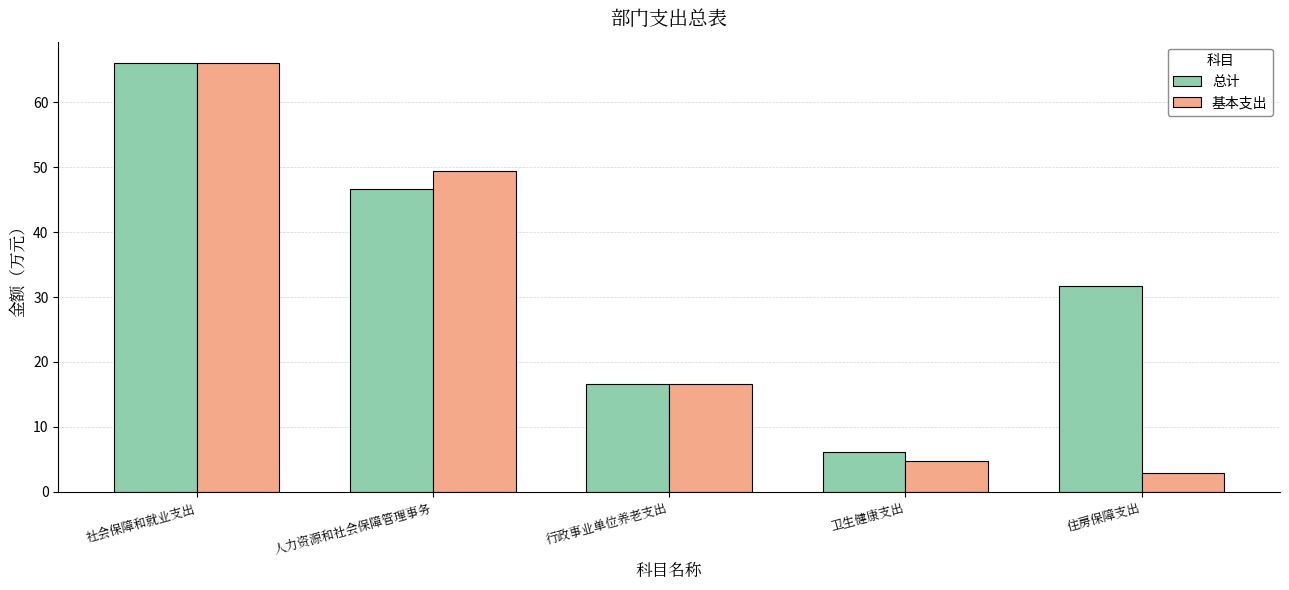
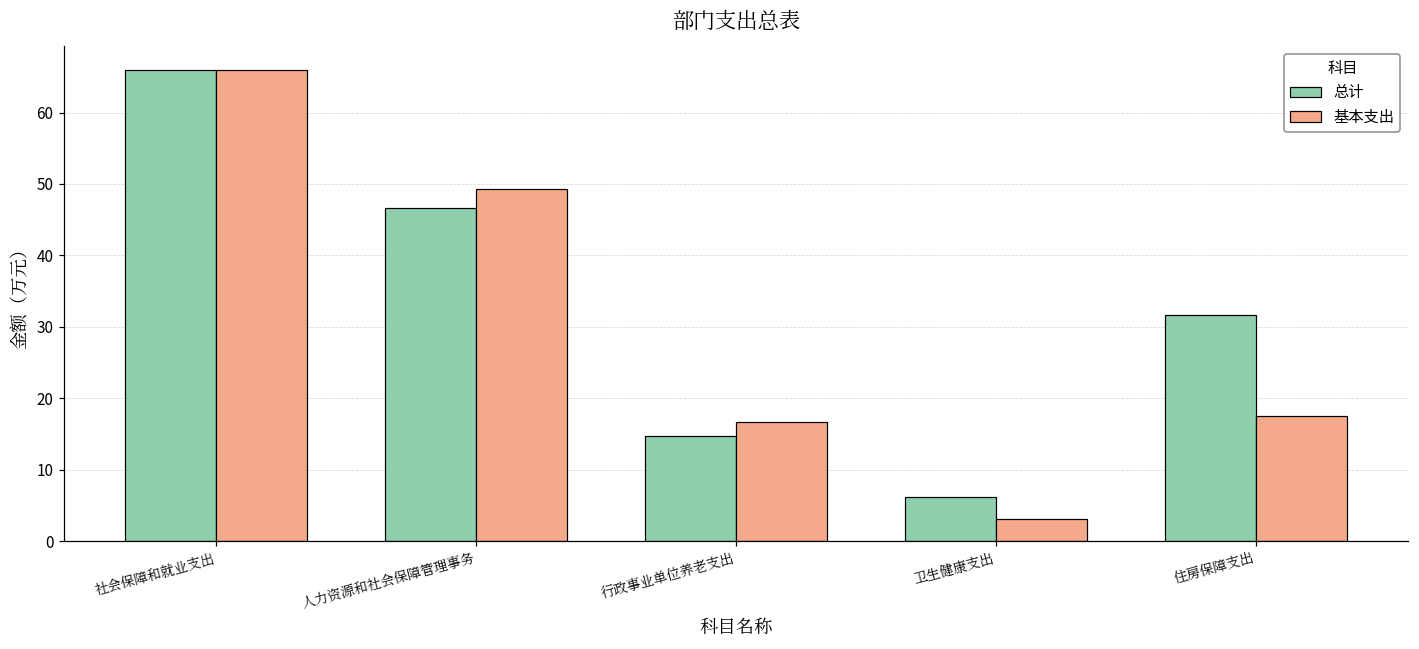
  {
    "总计": {
      "社会保障和就业支出": 66,
      "人力资源和社会保障管理事务": 47,
-     "行政事业单位养老支出": 17,
+     "行政事业单位养老支出": 15,
      "卫生健康支出": 6,
      "住房保障支出": 32
    },
    "基本支出": {
      "社会保障和就业支出": 66,
      "人力资源和社会保障管理事务": 49,
      "行政事业单位养老支出": 17,
-     "卫生健康支出": 5,
-     "住房保障支出": 3
+     "卫生健康支出": 3,
+     "住房保障支出": 17
    }
  }
